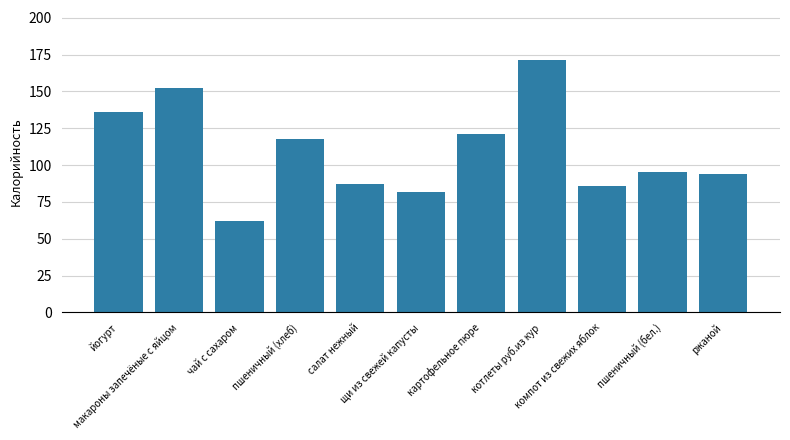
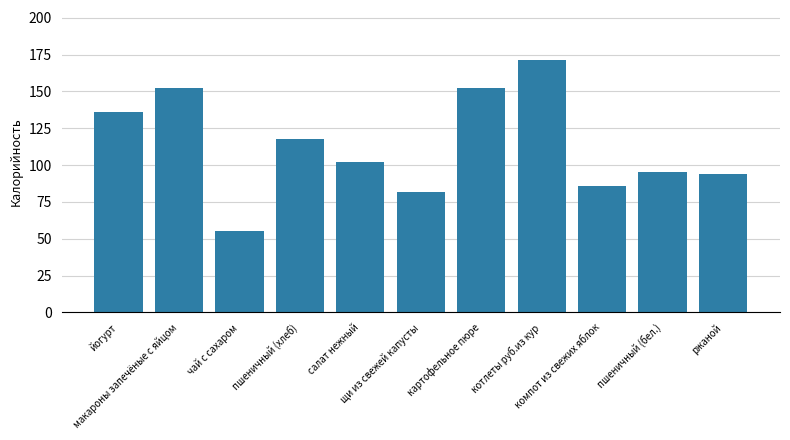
  {
    "йогурт": 136,
    "макароны запечёные с яйцом": 152,
-   "чай с сахаром": 62,
+   "чай с сахаром": 55,
    "пшеничный (хлеб)": 118,
-   "салат нежный": 87,
+   "салат нежный": 102,
    "щи из свежей капусты": 82,
-   "картофельное пюре": 121,
+   "картофельное пюре": 152,
    "котлеты руб.из кур": 171,
    "компот из свежих яблок": 86,
    "пшеничный (бел.)": 95,
    "ржаной": 94
  }
